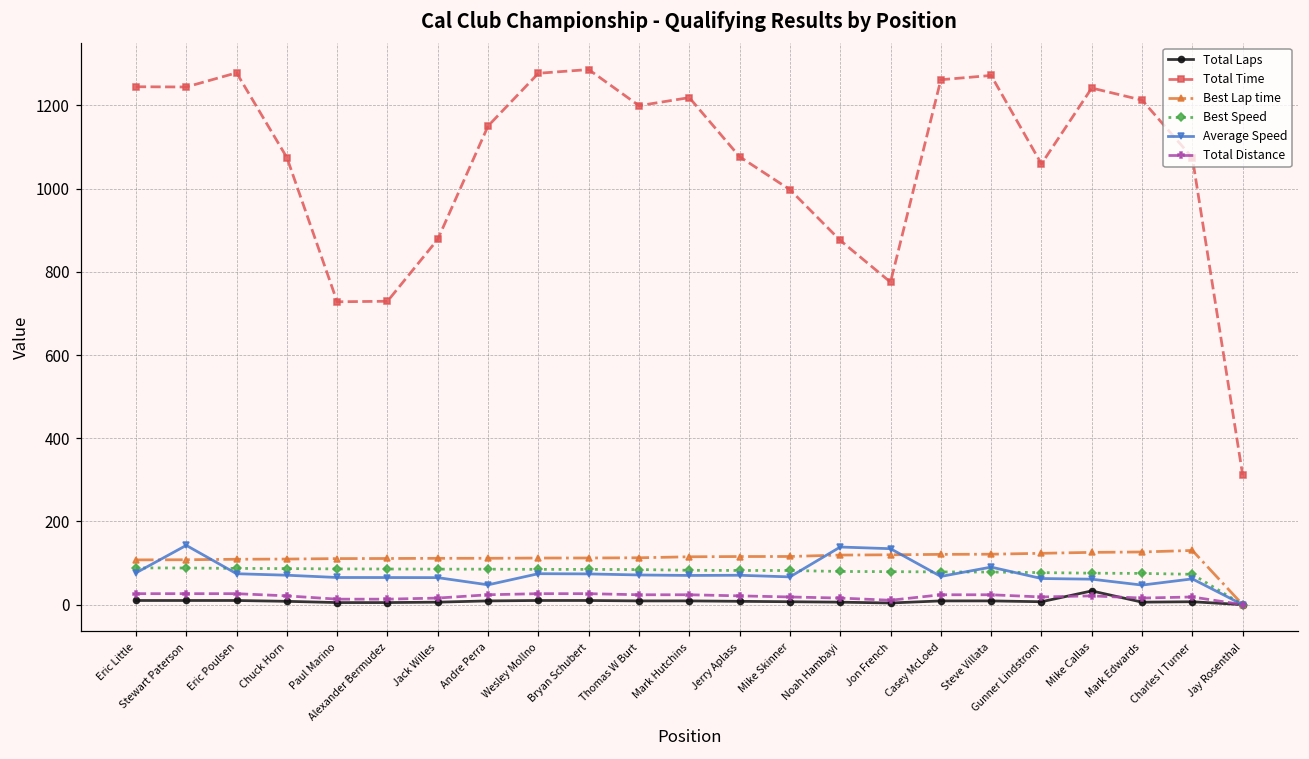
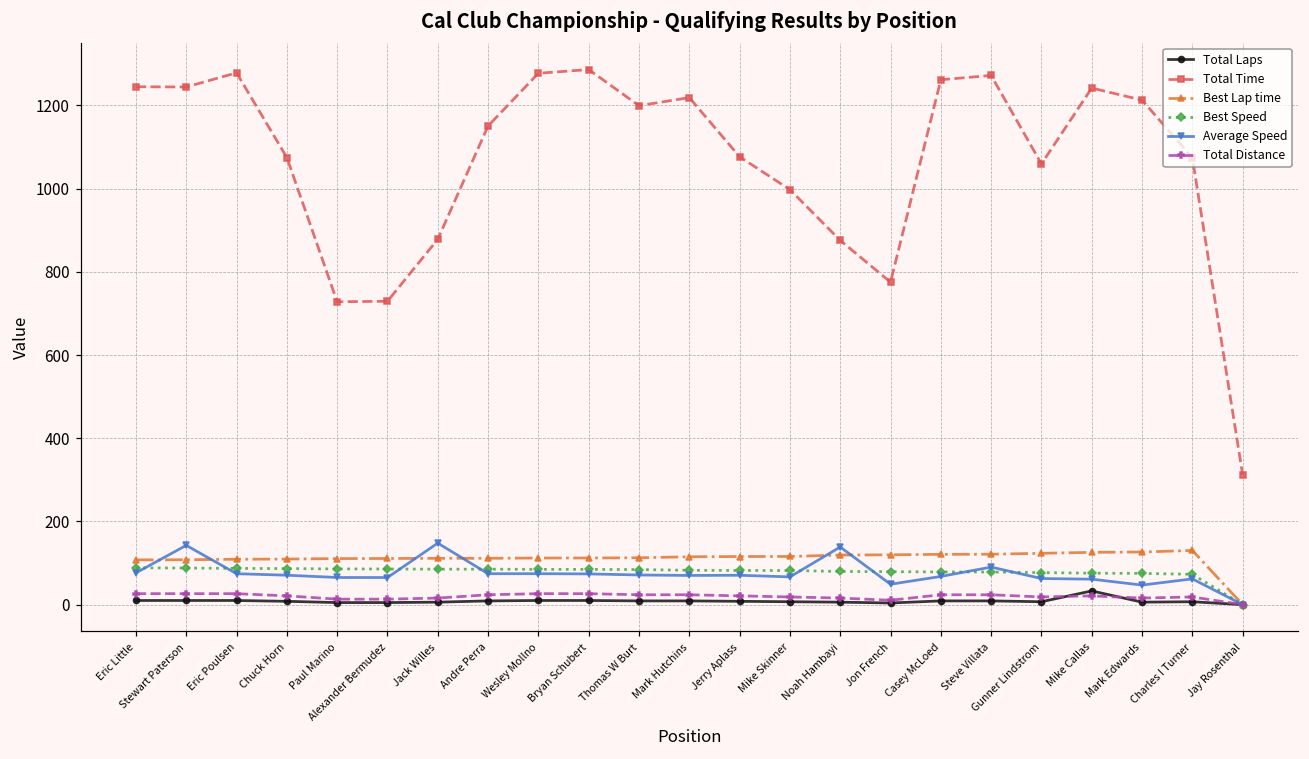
  {
    "Total Laps": {
      "Eric Little": 10,
      "Stewart Paterson": 10,
      "Eric Poulsen": 10,
      "Chuck Horn": 10,
      "Paul Marino": 10,
      "Alexander Bermudez": 10,
      "Jack Willes": 10,
      "Andre Perra": 10,
      "Wesley Mollno": 10,
      "Bryan Schubert": 10,
      "Thomas W Burt": 10,
      "Mark Hutchins": 10,
      "Jerry Aplass": 10,
      "Mike Skinner": 10,
      "Noah Hambayi": 10,
      "Casey McLoed": 10,
      "Steve Villata": 10,
      "Gunner Lindstrom": 10,
      "Mike Callas": 30,
      "Mark Edwards": 10,
      "Charles I Turner": 10
    },
    "Best Speed": {
      "Eric Little": 90,
      "Stewart Paterson": 90,
      "Eric Poulsen": 90,
      "Chuck Horn": 90,
      "Paul Marino": 90,
      "Alexander Bermudez": 90,
      "Jack Willes": 90,
      "Andre Perra": 90,
      "Wesley Mollno": 80,
      "Bryan Schubert": 80,
      "Thomas W Burt": 80,
      "Mark Hutchins": 80,
      "Jerry Aplass": 80,
      "Mike Skinner": 80,
      "Noah Hambayi": 80,
      "Jon French": 80,
      "Casey McLoed": 80,
      "Steve Villata": 80,
      "Gunner Lindstrom": 80,
      "Mike Callas": 80,
      "Mark Edwards": 80,
      "Charles I Turner": 70
    },
    "Average Speed": {
      "Eric Little": 80,
      "Stewart Paterson": 140,
      "Eric Poulsen": 70,
      "Chuck Horn": 70,
      "Paul Marino": 70,
      "Alexander Bermudez": 70,
-     "Jack Willes": 60,
-     "Andre Perra": 50,
+     "Jack Willes": 150,
+     "Andre Perra": 70,
      "Wesley Mollno": 70,
      "Bryan Schubert": 70,
      "Thomas W Burt": 70,
      "Mark Hutchins": 70,
      "Jerry Aplass": 70,
      "Mike Skinner": 70,
      "Noah Hambayi": 140,
-     "Jon French": 130,
+     "Jon French": 50,
      "Casey McLoed": 70,
      "Steve Villata": 90,
      "Gunner Lindstrom": 60,
      "Mike Callas": 60,
      "Mark Edwards": 50,
      "Charles I Turner": 60
    },
    "Total Distance": {
      "Eric Little": 30,
      "Stewart Paterson": 30,
      "Eric Poulsen": 30,
      "Chuck Horn": 20,
      "Paul Marino": 10,
      "Alexander Bermudez": 10,
      "Jack Willes": 20,
      "Andre Perra": 20,
      "Wesley Mollno": 30,
      "Bryan Schubert": 30,
      "Thomas W Burt": 20,
      "Mark Hutchins": 20,
      "Jerry Aplass": 20,
      "Mike Skinner": 20,
      "Noah Hambayi": 20,
      "Casey McLoed": 20,
      "Steve Villata": 20,
      "Gunner Lindstrom": 20,
      "Mike Callas": 20,
      "Mark Edwards": 20,
      "Charles I Turner": 20
    }
  }
